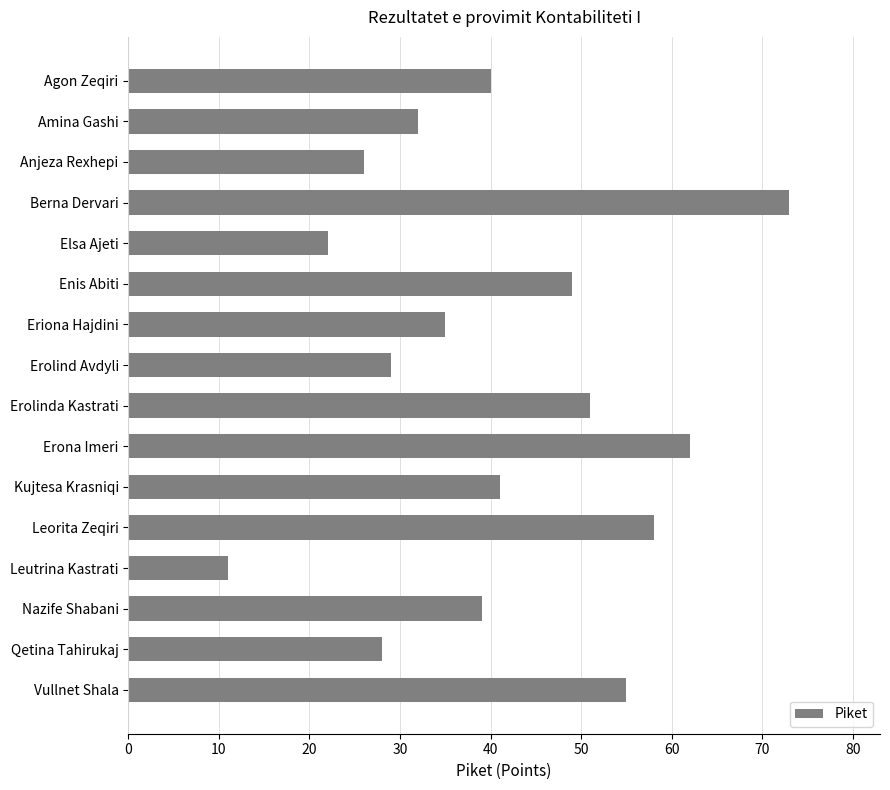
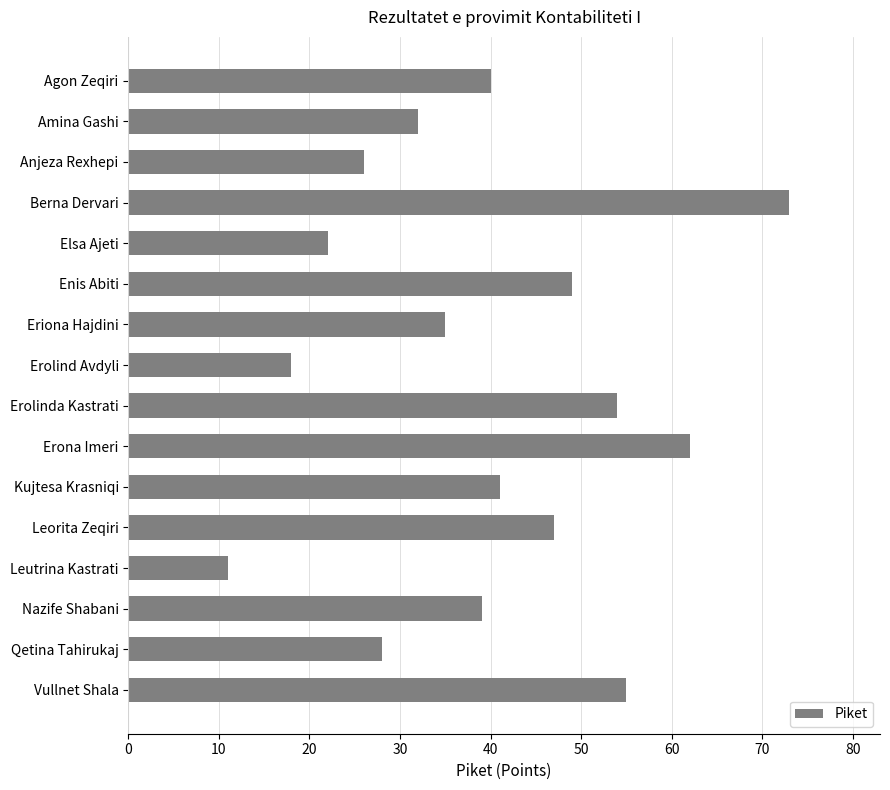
  {
    "Agon Zeqiri": 40,
    "Amina Gashi": 32,
    "Anjeza Rexhepi": 26,
    "Berna Dervari": 73,
    "Elsa Ajeti": 22,
    "Enis Abiti": 49,
    "Eriona Hajdini": 35,
-   "Erolind Avdyli": 29,
-   "Erolinda Kastrati": 51,
+   "Erolind Avdyli": 18,
+   "Erolinda Kastrati": 54,
    "Erona Imeri": 62,
    "Kujtesa Krasniqi": 41,
-   "Leorita Zeqiri": 58,
+   "Leorita Zeqiri": 47,
    "Leutrina Kastrati": 11,
    "Nazife Shabani": 39,
    "Qetina Tahirukaj": 28,
    "Vullnet Shala": 55
  }
